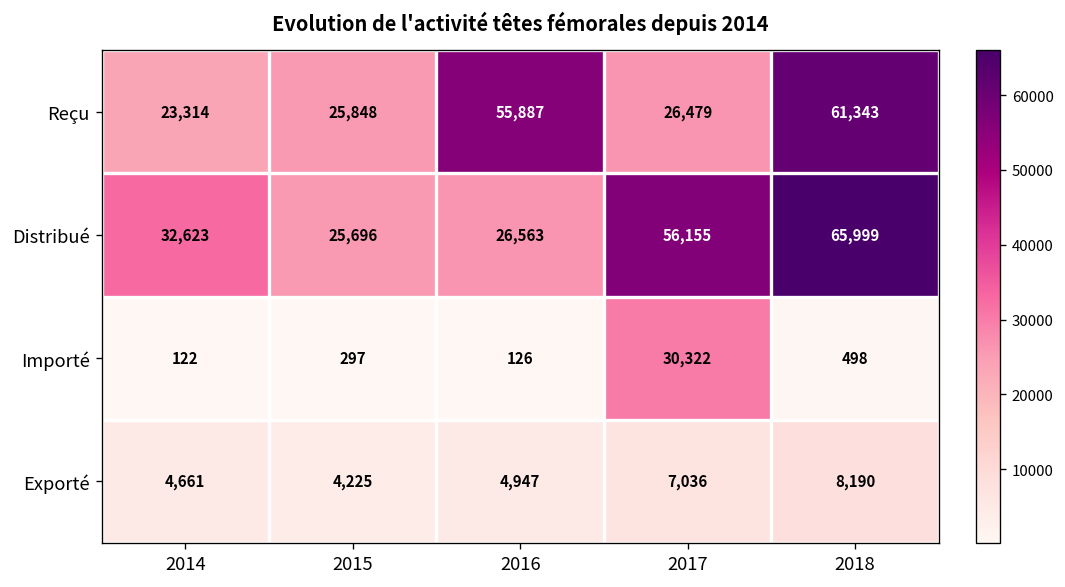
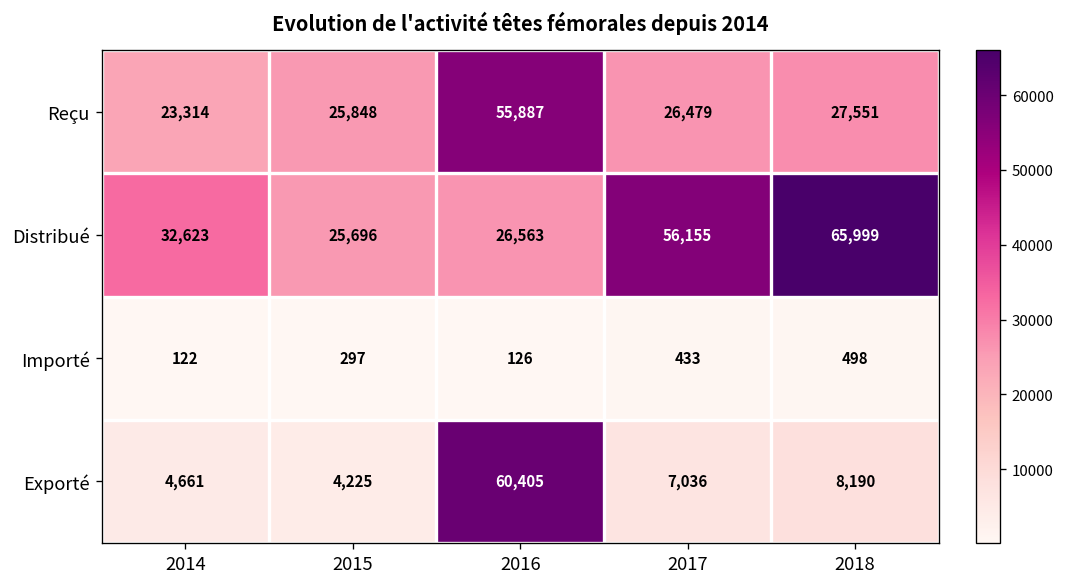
  {
    "Reçu": {
      "2014": "23,314",
      "2015": "25,848",
      "2016": "55,887",
      "2017": "26,479",
-     "2018": "61,343"
+     "2018": "27,551"
    },
    "Distribué": {
      "2014": "32,623",
      "2015": "25,696",
      "2016": "26,563",
      "2017": "56,155",
      "2018": "65,999"
    },
    "Importé": {
      "2014": "122",
      "2015": "297",
      "2016": "126",
-     "2017": "30,322",
+     "2017": "433",
      "2018": "498"
    },
    "Exporté": {
      "2014": "4,661",
      "2015": "4,225",
-     "2016": "4,947",
+     "2016": "60,405",
      "2017": "7,036",
      "2018": "8,190"
    }
  }
